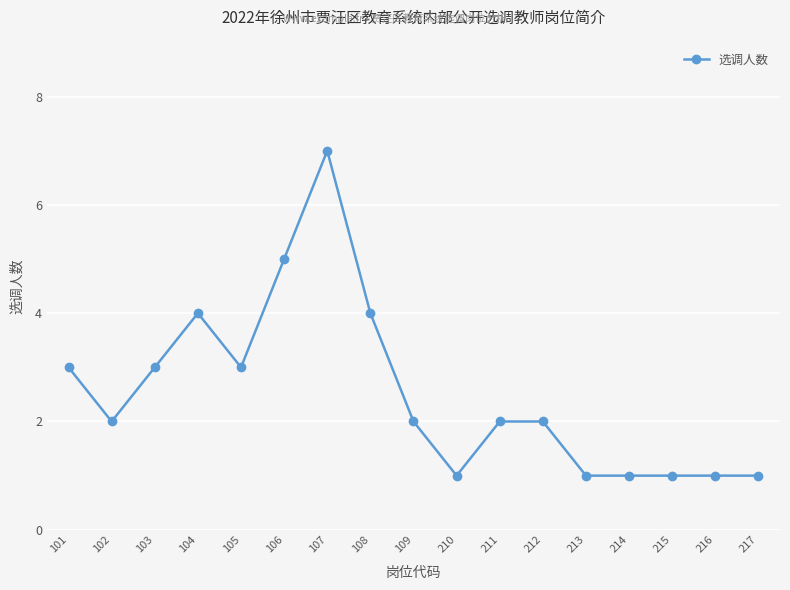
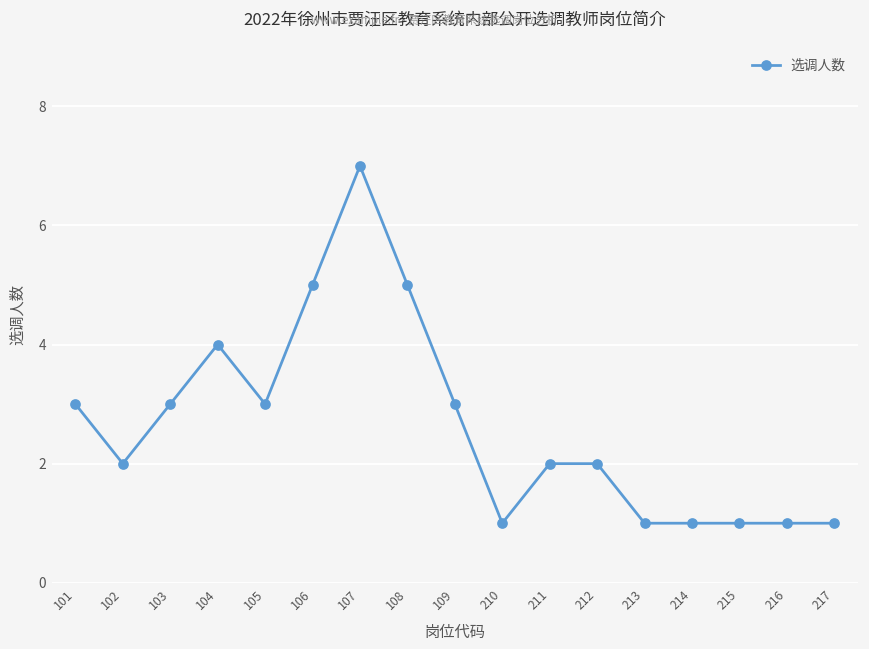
  {
    "101": 3,
    "102": 2,
    "103": 3,
    "104": 4,
    "105": 3,
    "106": 5,
    "107": 7,
-   "108": 4,
-   "109": 2,
+   "108": 5,
+   "109": 3,
    "210": 1,
    "211": 2,
    "212": 2,
    "213": 1,
    "214": 1,
    "215": 1,
    "216": 1,
    "217": 1
  }
